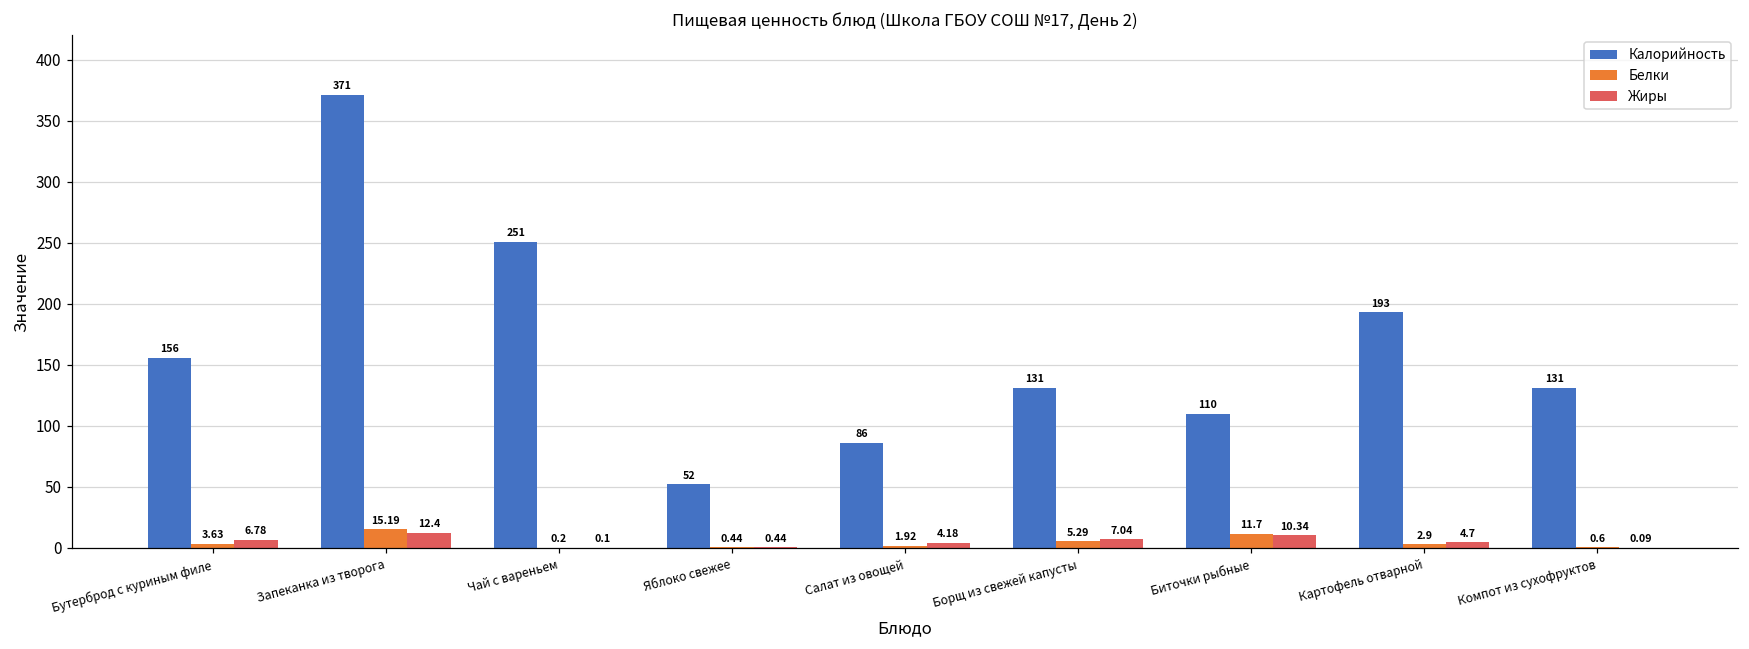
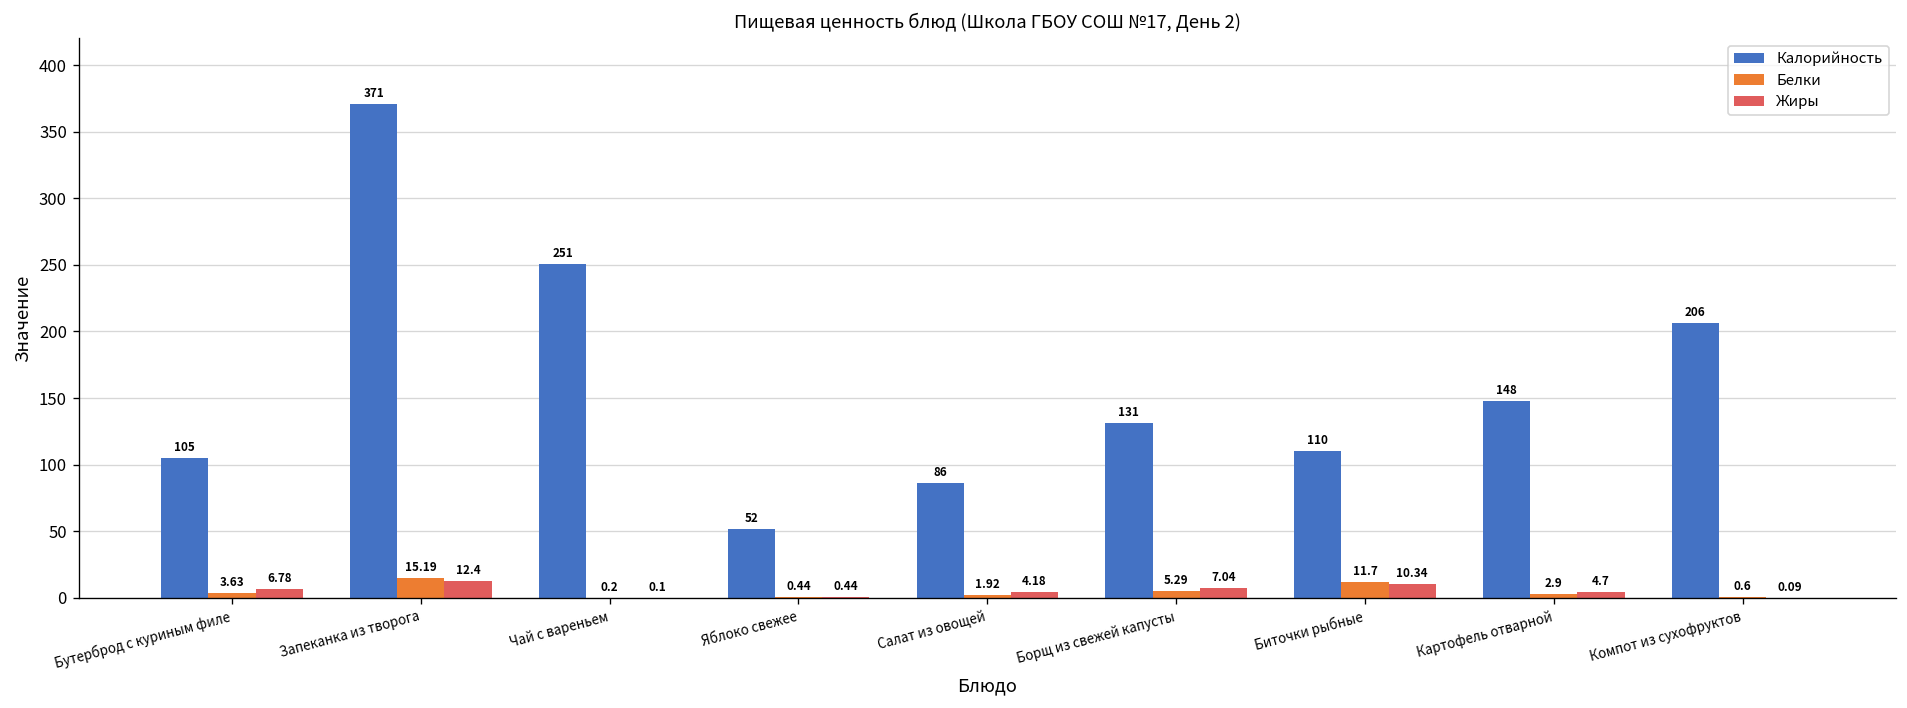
  {
    "Калорийность": {
-     "Бутерброд с куриным филе": 156,
+     "Бутерброд с куриным филе": 105,
      "Запеканка из творога": 371,
      "Чай с вареньем": 251,
      "Яблоко свежее": 52,
      "Салат из овощей": 86,
      "Борщ из свежей капусты": 131,
      "Биточки рыбные": 110,
-     "Картофель отварной": 193,
-     "Компот из сухофруктов": 131
+     "Картофель отварной": 148,
+     "Компот из сухофруктов": 206
    }
  }
